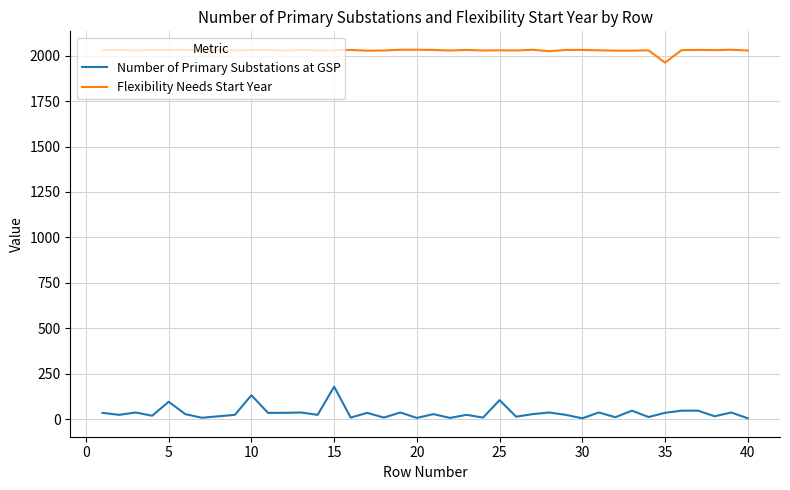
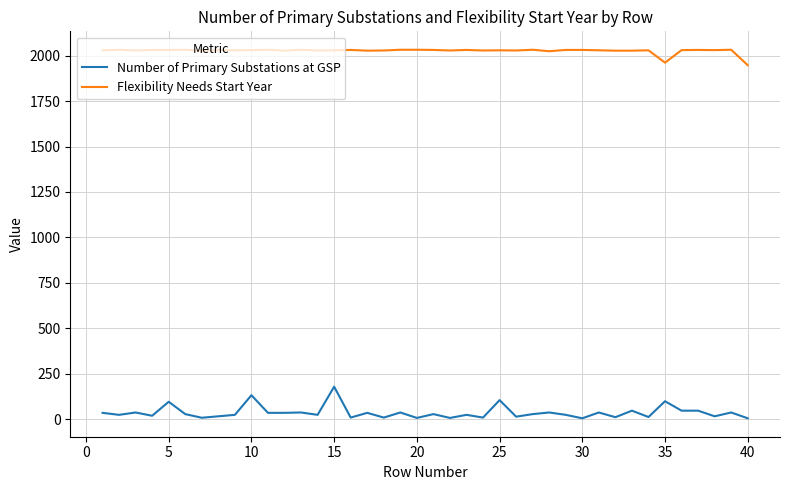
  {
    "Number of Primary Substations at GSP": {
      "5": 100,
      "10": 130,
      "15": 180,
      "20": 10,
      "25": 100,
      "30": 0,
-     "35": 30,
+     "35": 100,
      "40": 0
    },
    "Flexibility Needs Start Year": {
      "20": 2030,
      "25": 2030,
      "30": 2030,
      "35": 1960,
-     "40": 2030
+     "40": 1950
    }
  }
